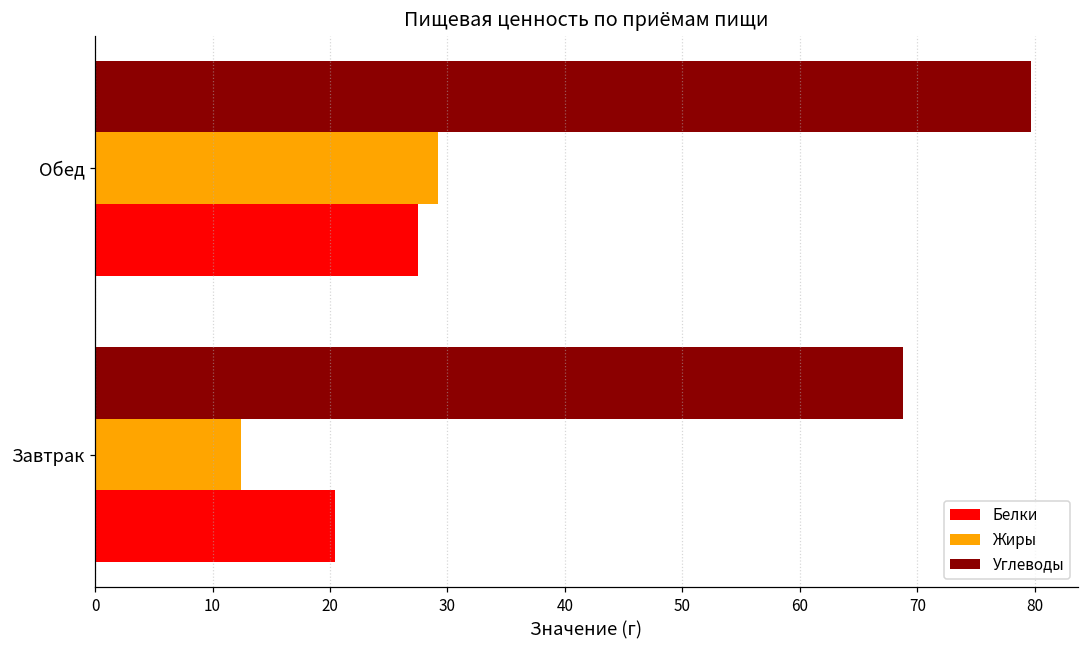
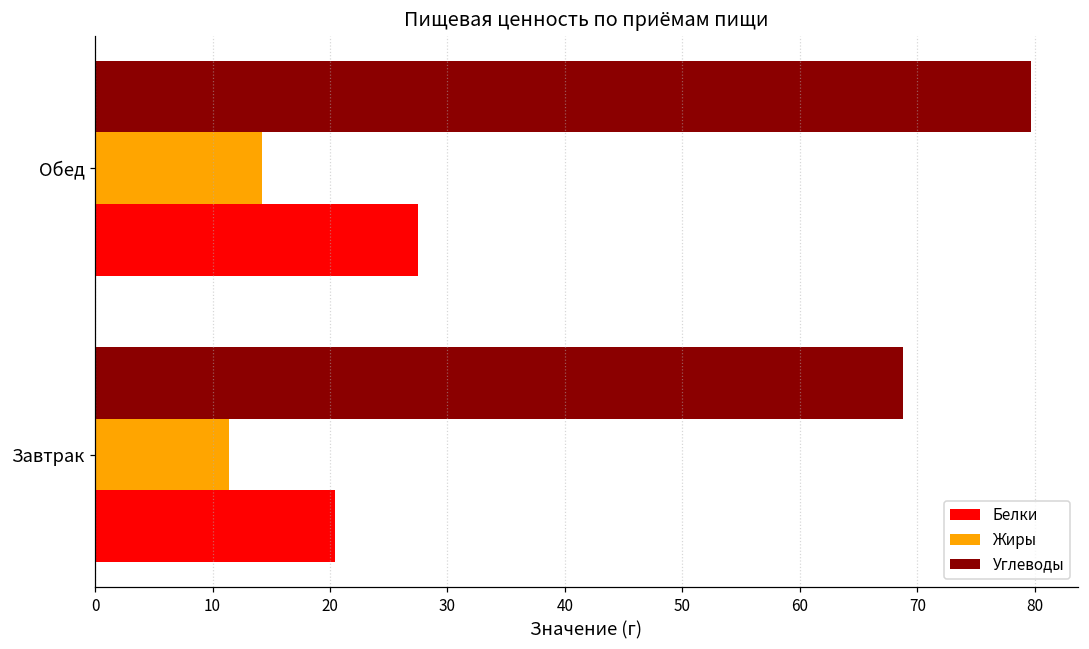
  {
    "Белки": {
      "Обед": 27.5,
      "Завтрак": 20.4
    },
    "Жиры": {
-     "Обед": 29.2,
-     "Завтрак": 12.4
+     "Обед": 14.2,
+     "Завтрак": 11.4
    },
    "Углеводы": {
      "Обед": 79.7,
      "Завтрак": 68.8
    }
  }
